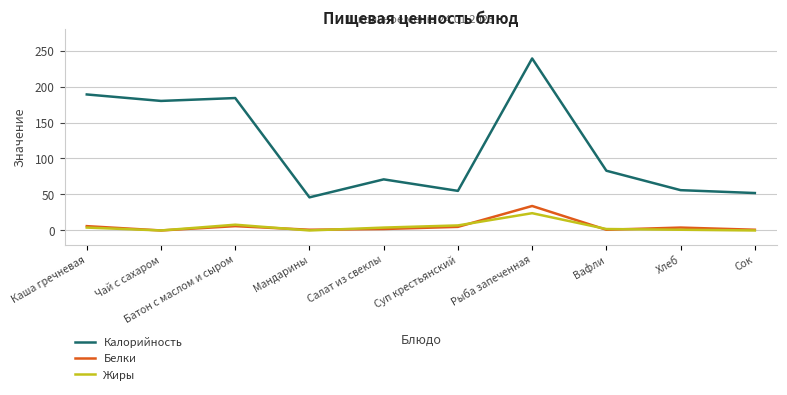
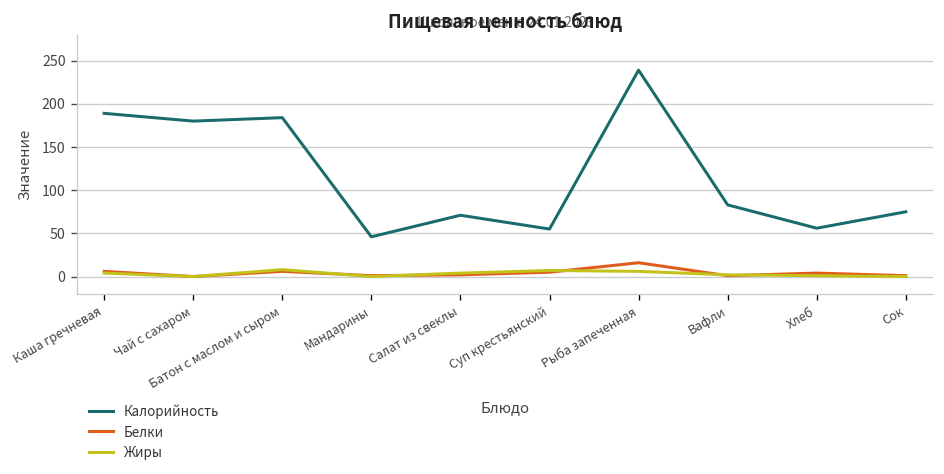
  {
    "Калорийность": {
      "Каша гречневая": 190,
      "Чай с сахаром": 180,
      "Батон с маслом и сыром": 180,
      "Мандарины": 50,
      "Салат из свеклы": 70,
      "Суп крестьянский": 60,
      "Рыба запеченная": 240,
      "Вафли": 80,
      "Хлеб": 60,
-     "Сок": 50
+     "Сок": 80
    },
    "Белки": {
-     "Рыба запеченная": 30
+     "Рыба запеченная": 20
    },
    "Жиры": {
-     "Рыба запеченная": 20
+     "Рыба запеченная": 10
    }
  }
